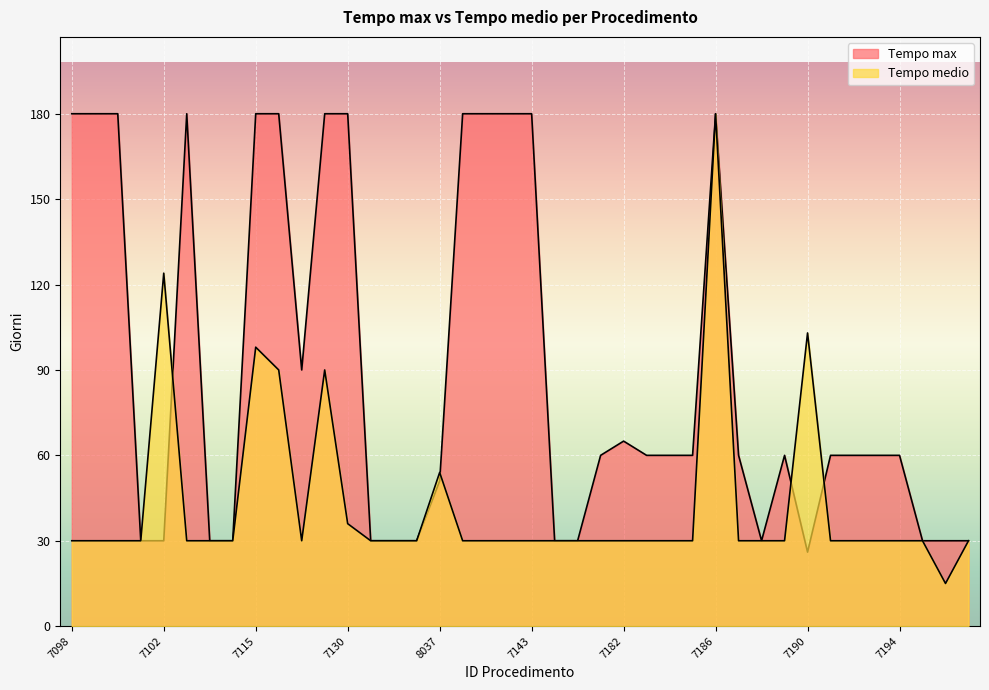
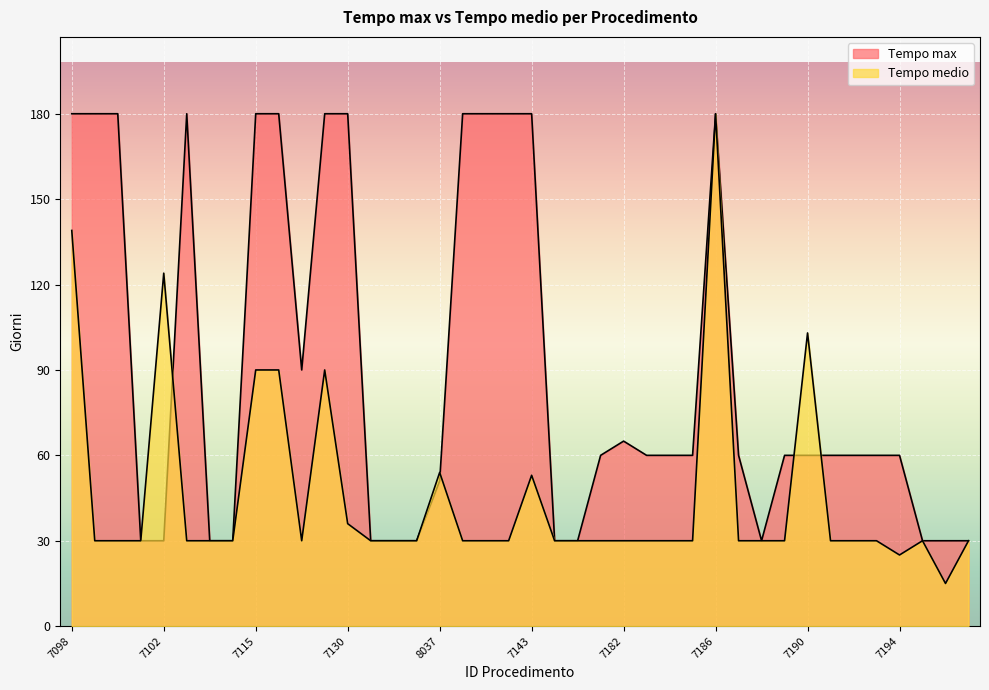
  {
    "Tempo max": {
      "7098": 180,
      "7102": 30,
      "7115": 180,
      "7130": 180,
      "8037": 51,
      "7143": 180,
      "7182": 65,
-     "7190": 26,
+     "7190": 60,
      "7194": 60
    },
    "Tempo medio": {
-     "7098": 30,
+     "7098": 139,
      "7102": 124,
-     "7115": 98,
+     "7115": 90,
      "7130": 36,
      "8037": 54,
-     "7143": 30,
+     "7143": 53,
      "7182": 30,
      "7190": 103,
-     "7194": 30
+     "7194": 25
    }
  }
